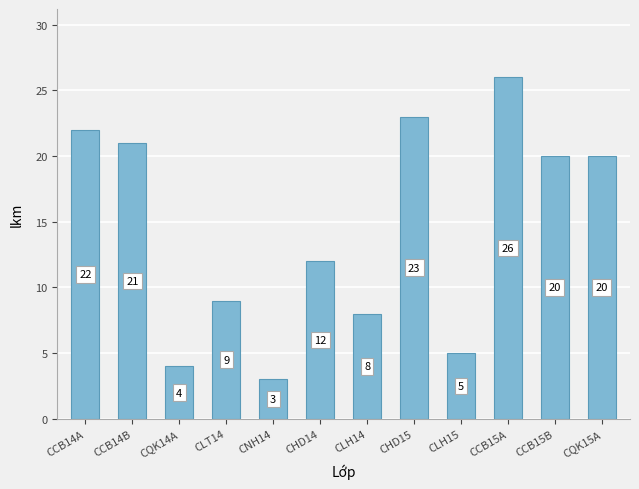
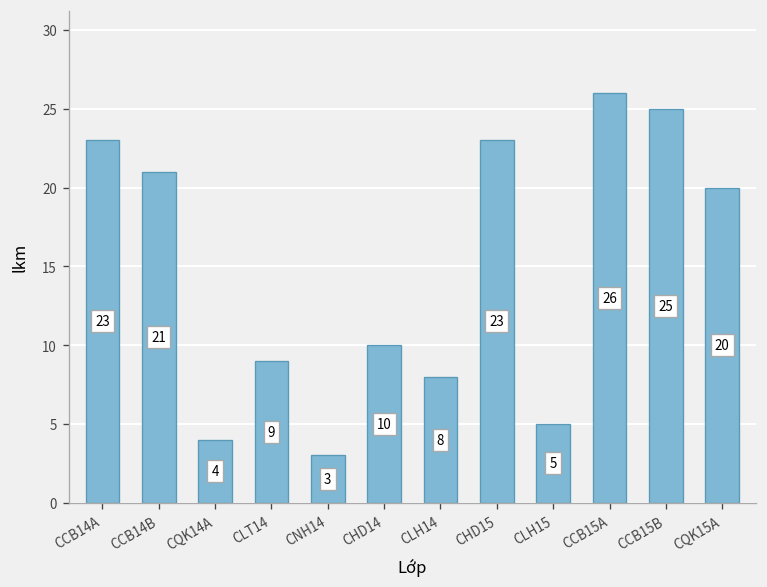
  {
-   "CCB14A": 22,
-   "CHD14": 12,
-   "CCB15B": 20
+   "CCB14A": 23,
+   "CHD14": 10,
+   "CCB15B": 25
  }
